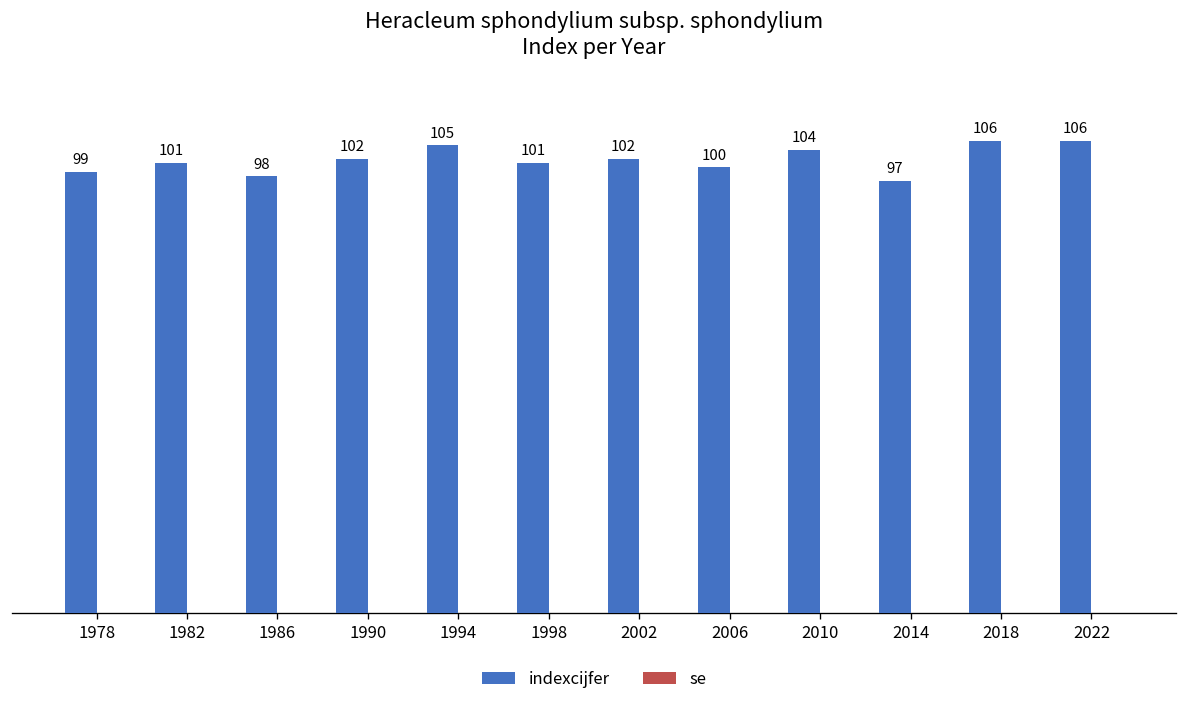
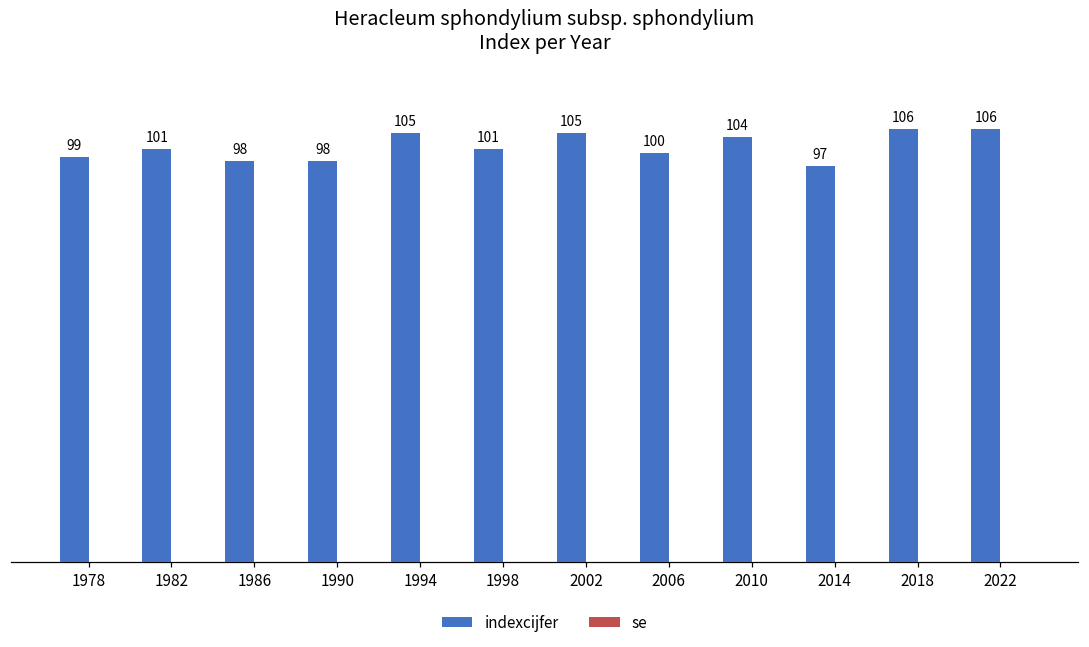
  {
    "indexcijfer": {
      "1978": 99,
      "1982": 101,
      "1986": 98,
-     "1990": 102,
+     "1990": 98,
      "1994": 105,
      "1998": 101,
-     "2002": 102,
+     "2002": 105,
      "2006": 100,
      "2010": 104,
      "2014": 97,
      "2018": 106,
      "2022": 106
    }
  }
